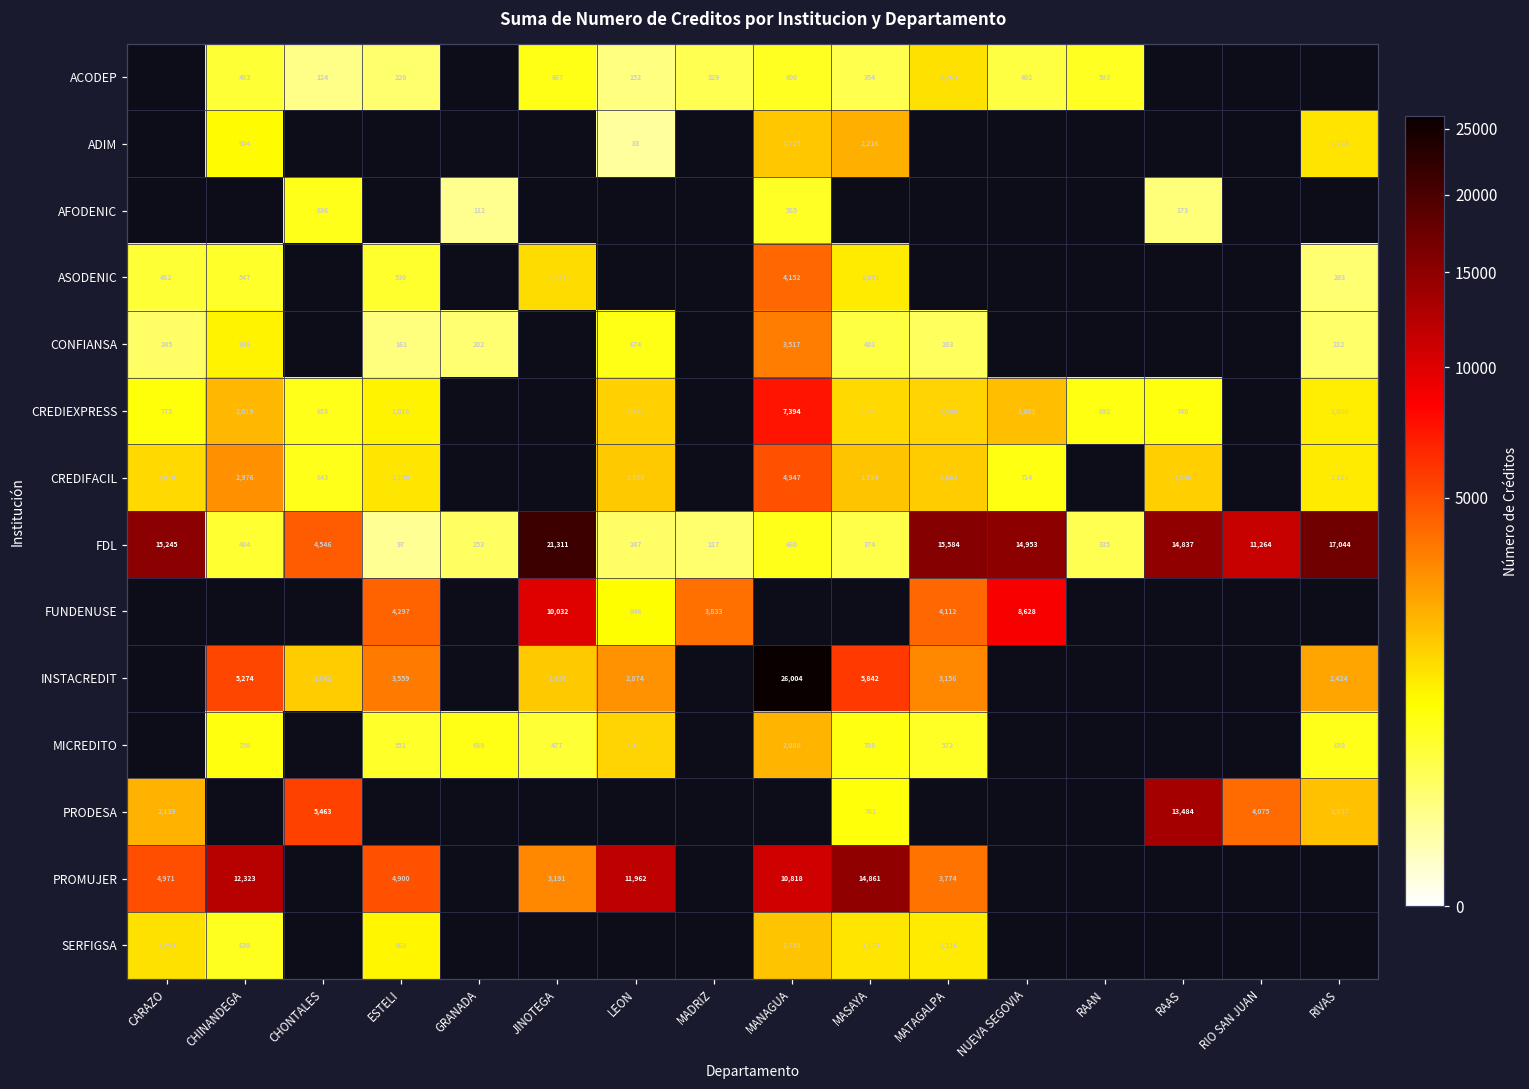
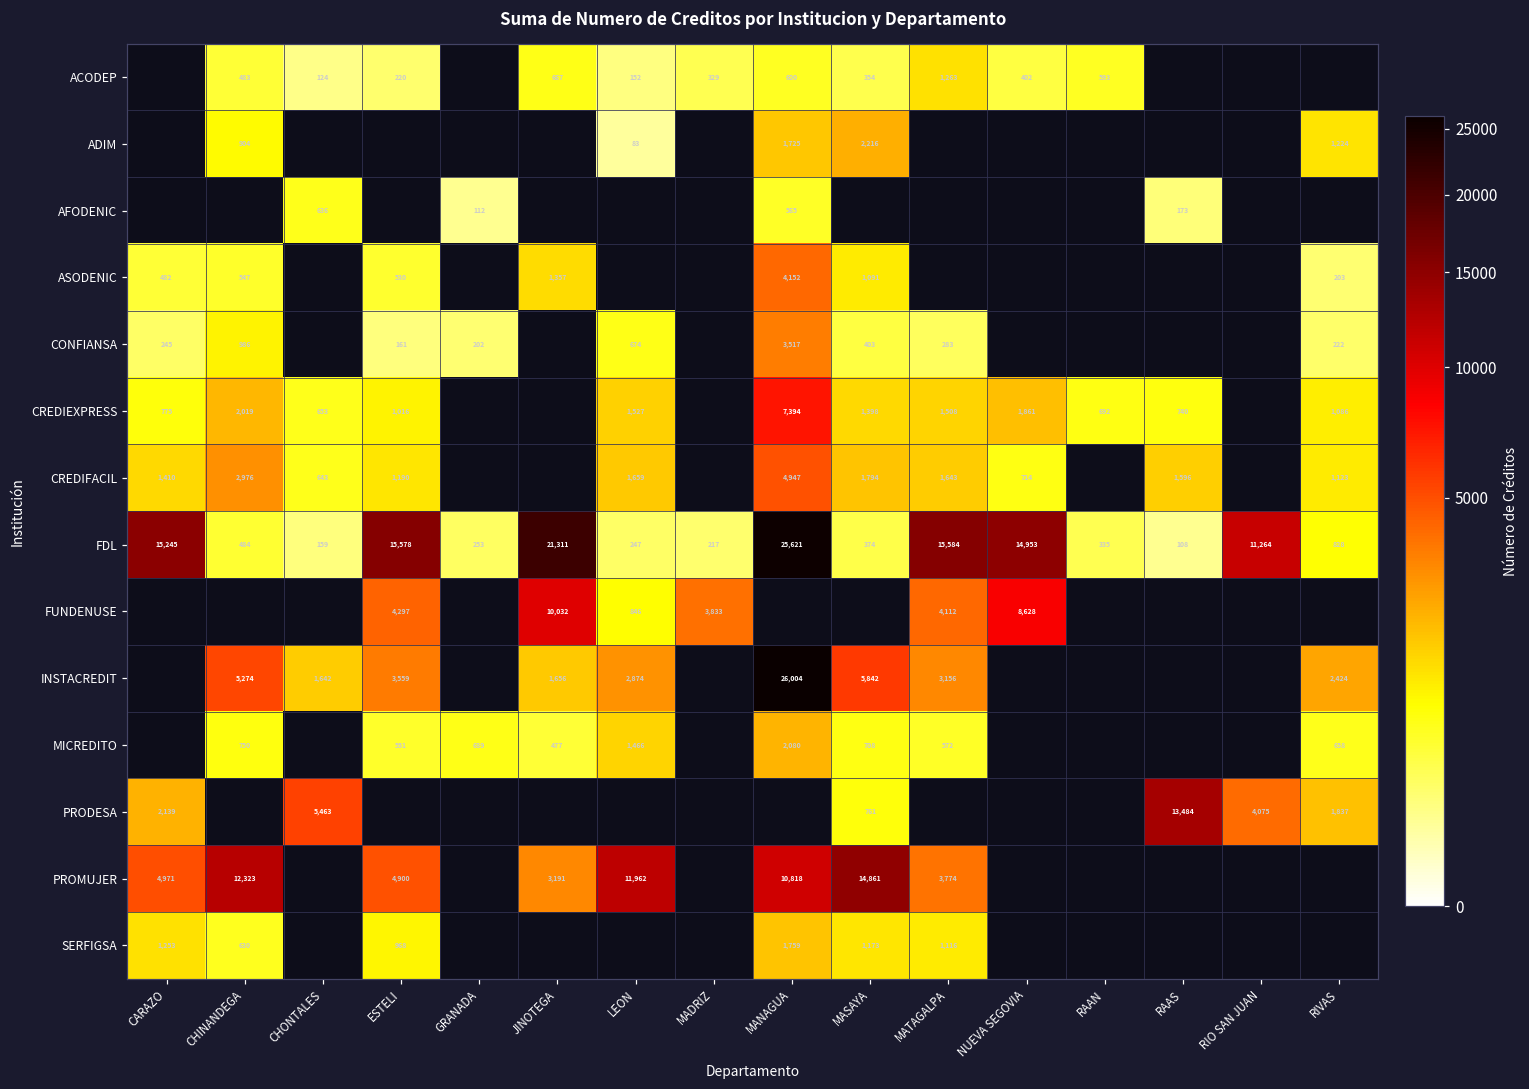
  {
    "ACODEP": {
      "CHINANDEGA": "483",
      "CHONTALES": "124",
      "ESTELI": "220",
      "JINOTEGA": "667",
      "LEON": "152",
      "MADRIZ": "329",
      "MANAGUA": "600",
      "MASAYA": "354",
      "MATAGALPA": "1,263",
      "NUEVA SEGOVIA": "402",
      "RAAN": "593"
    },
    "ADIM": {
      "CHINANDEGA": "904",
      "LEON": "83",
      "MANAGUA": "1,725",
      "MASAYA": "2,216",
      "RIVAS": "1,224"
    },
    "AFODENIC": {
      "CHONTALES": "636",
      "GRANADA": "112",
      "MANAGUA": "565",
      "RAAS": "173"
    },
    "ASODENIC": {
      "CARAZO": "482",
      "CHINANDEGA": "547",
      "ESTELI": "530",
      "JINOTEGA": "1,357",
      "MANAGUA": "4,152",
      "MASAYA": "1,091",
      "RIVAS": "203"
    },
    "CONFIANSA": {
      "CARAZO": "245",
      "CHINANDEGA": "986",
      "ESTELI": "161",
      "GRANADA": "202",
      "LEON": "674",
      "MANAGUA": "3,517",
      "MASAYA": "403",
      "MATAGALPA": "283",
      "RIVAS": "222"
    },
    "CREDIEXPRESS": {
      "CARAZO": "775",
      "CHINANDEGA": "2,019",
      "CHONTALES": "653",
      "ESTELI": "1,016",
      "LEON": "1,527",
      "MANAGUA": "7,394",
      "MASAYA": "1,398",
      "MATAGALPA": "1,508",
      "NUEVA SEGOVIA": "1,861",
      "RAAN": "692",
      "RAAS": "740",
      "RIVAS": "1,086"
    },
    "CREDIFACIL": {
      "CARAZO": "1,410",
      "CHINANDEGA": "2,976",
      "CHONTALES": "643",
      "ESTELI": "1,190",
      "LEON": "1,659",
      "MANAGUA": "4,947",
      "MASAYA": "1,794",
      "MATAGALPA": "1,643",
      "NUEVA SEGOVIA": "714",
      "RAAS": "1,596",
      "RIVAS": "1,123"
    },
    "FDL": {
      "CARAZO": "15,245",
      "CHINANDEGA": "484",
-     "CHONTALES": "4,546",
-     "ESTELI": "97",
+     "CHONTALES": "159",
+     "ESTELI": "15,578",
      "GRANADA": "253",
      "JINOTEGA": "21,311",
      "LEON": "247",
      "MADRIZ": "217",
-     "MANAGUA": "660",
+     "MANAGUA": "25,621",
      "MASAYA": "374",
      "MATAGALPA": "15,584",
      "NUEVA SEGOVIA": "14,953",
      "RAAN": "335",
-     "RAAS": "14,837",
+     "RAAS": "108",
      "RIO SAN JUAN": "11,264",
-     "RIVAS": "17,044"
+     "RIVAS": "828"
    },
    "FUNDENUSE": {
      "ESTELI": "4,297",
      "JINOTEGA": "10,032",
      "LEON": "846",
      "MADRIZ": "3,833",
      "MATAGALPA": "4,112",
      "NUEVA SEGOVIA": "8,628"
    },
    "INSTACREDIT": {
      "CHINANDEGA": "5,274",
      "CHONTALES": "1,642",
      "ESTELI": "3,559",
      "JINOTEGA": "1,656",
      "LEON": "2,874",
      "MANAGUA": "26,004",
      "MASAYA": "5,842",
      "MATAGALPA": "3,156",
      "RIVAS": "2,424"
    },
    "MICREDITO": {
      "CHINANDEGA": "750",
      "ESTELI": "551",
      "GRANADA": "689",
      "JINOTEGA": "477",
      "LEON": "1,466",
      "MANAGUA": "2,080",
      "MASAYA": "708",
      "MATAGALPA": "572",
      "RIVAS": "658"
    },
    "PRODESA": {
      "CARAZO": "2,139",
      "CHONTALES": "5,463",
      "MASAYA": "761",
      "RAAS": "13,484",
      "RIO SAN JUAN": "4,075",
      "RIVAS": "1,837"
    },
    "PROMUJER": {
      "CARAZO": "4,971",
      "CHINANDEGA": "12,323",
      "ESTELI": "4,900",
      "JINOTEGA": "3,191",
      "LEON": "11,962",
      "MANAGUA": "10,818",
      "MASAYA": "14,861",
      "MATAGALPA": "3,774"
    },
    "SERFIGSA": {
      "CARAZO": "1,253",
      "CHINANDEGA": "630",
      "ESTELI": "968",
      "MANAGUA": "1,759",
      "MASAYA": "1,173",
      "MATAGALPA": "1,116"
    }
  }
